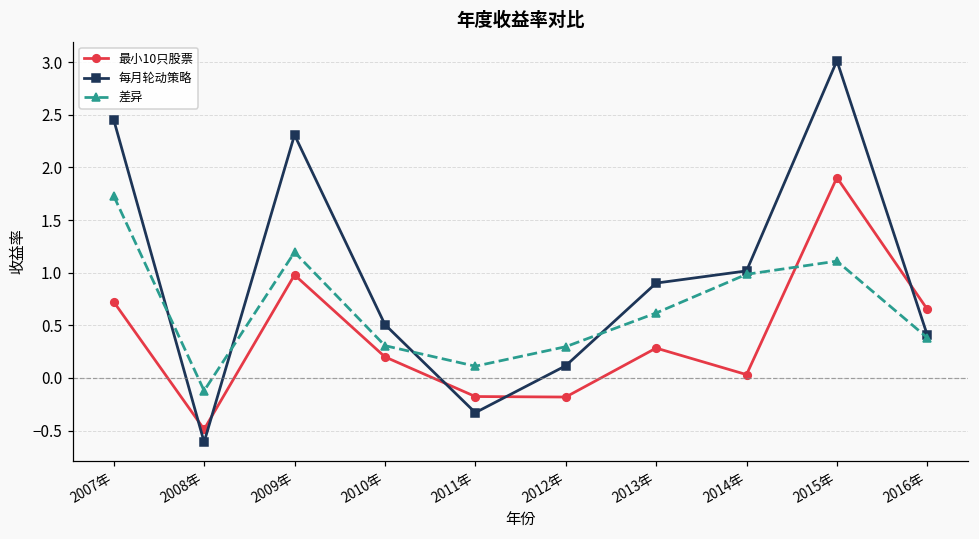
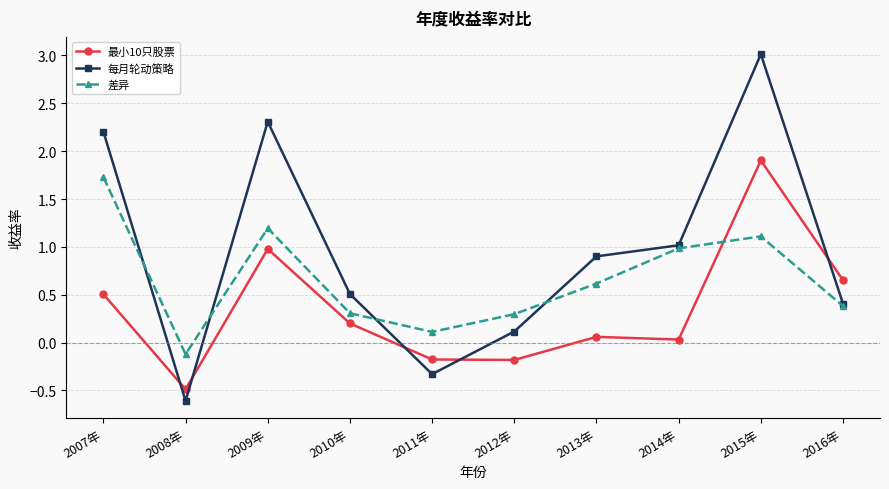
  {
    "最小10只股票": {
-     "2007年": 0.7,
+     "2007年": 0.5,
      "2008年": -0.5,
      "2009年": 1.0,
      "2010年": 0.2,
      "2011年": -0.2,
      "2012年": -0.2,
-     "2013年": 0.3,
+     "2013年": 0.1,
      "2014年": 0.0,
      "2015年": 1.9,
      "2016年": 0.7
    },
    "每月轮动策略": {
-     "2007年": 2.5,
+     "2007年": 2.2,
      "2008年": -0.6,
      "2009年": 2.3,
      "2010年": 0.5,
      "2011年": -0.3,
      "2012年": 0.1,
      "2013年": 0.9,
      "2014年": 1.0,
      "2015年": 3.0
    },
    "差异": {
      "2007年": 1.7,
      "2008年": -0.1,
      "2009年": 1.2,
      "2010年": 0.3,
      "2011年": 0.1,
      "2012年": 0.3,
      "2013年": 0.6,
      "2014年": 1.0,
      "2015年": 1.1
    }
  }
